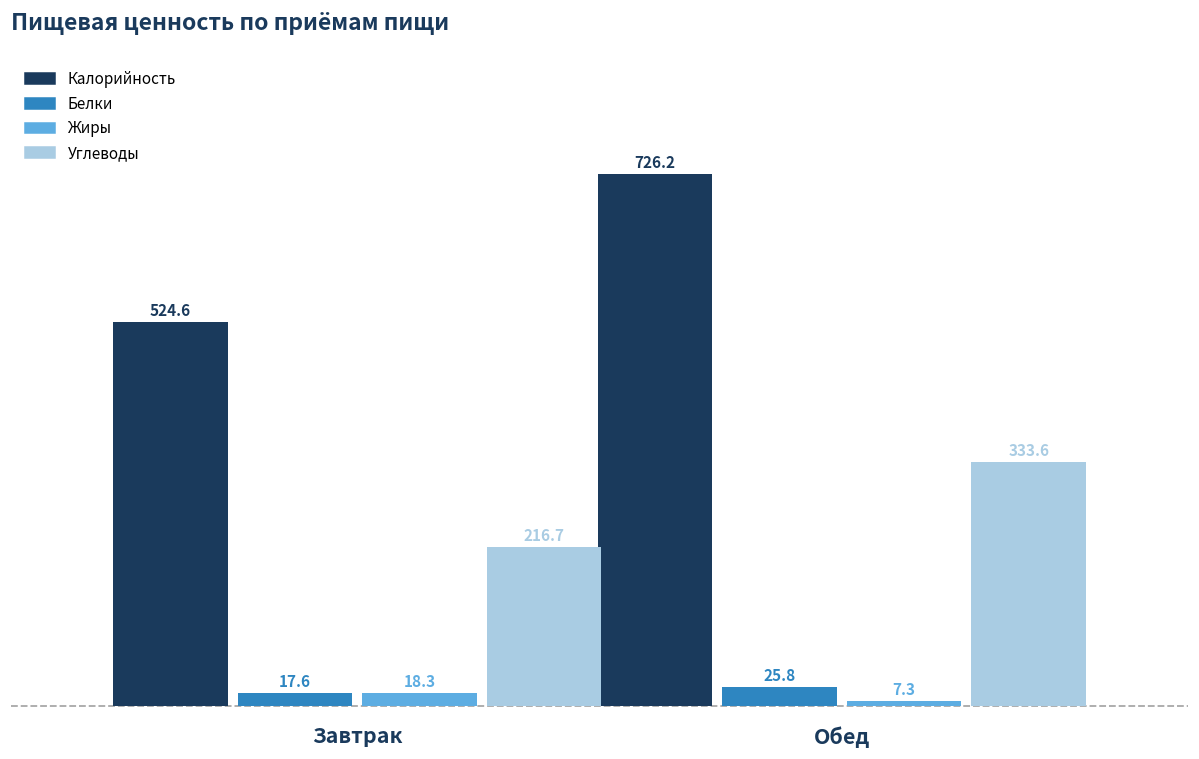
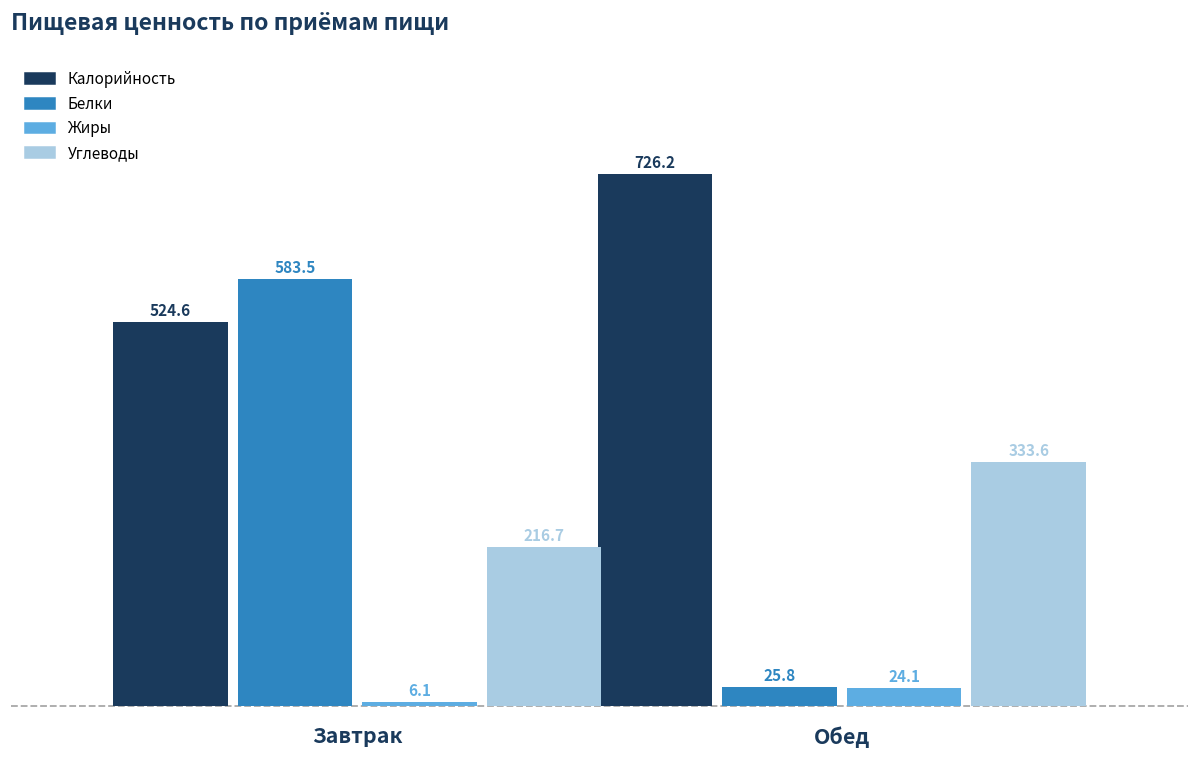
  {
    "Калорийность": {
      "Завтрак": 524.6,
      "Обед": 726.2
    },
    "Белки": {
-     "Завтрак": 17.6,
+     "Завтрак": 583.5,
      "Обед": 25.8
    },
    "Жиры": {
-     "Завтрак": 18.3,
-     "Обед": 7.3
+     "Завтрак": 6.1,
+     "Обед": 24.1
    },
    "Углеводы": {
      "Завтрак": 216.7,
      "Обед": 333.6
    }
  }
